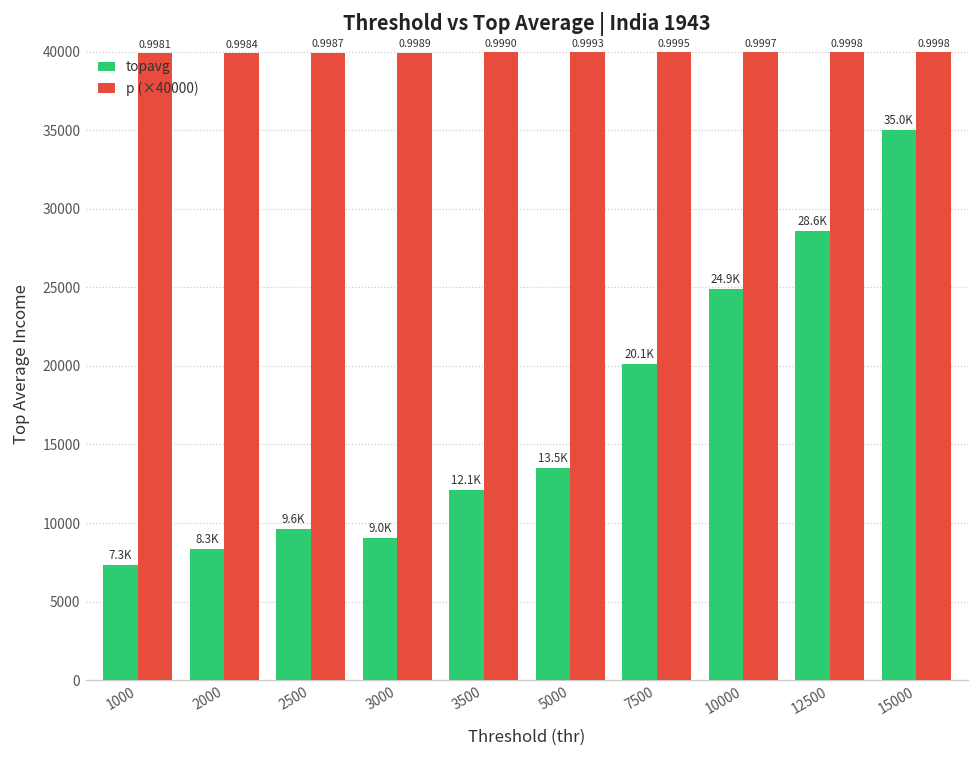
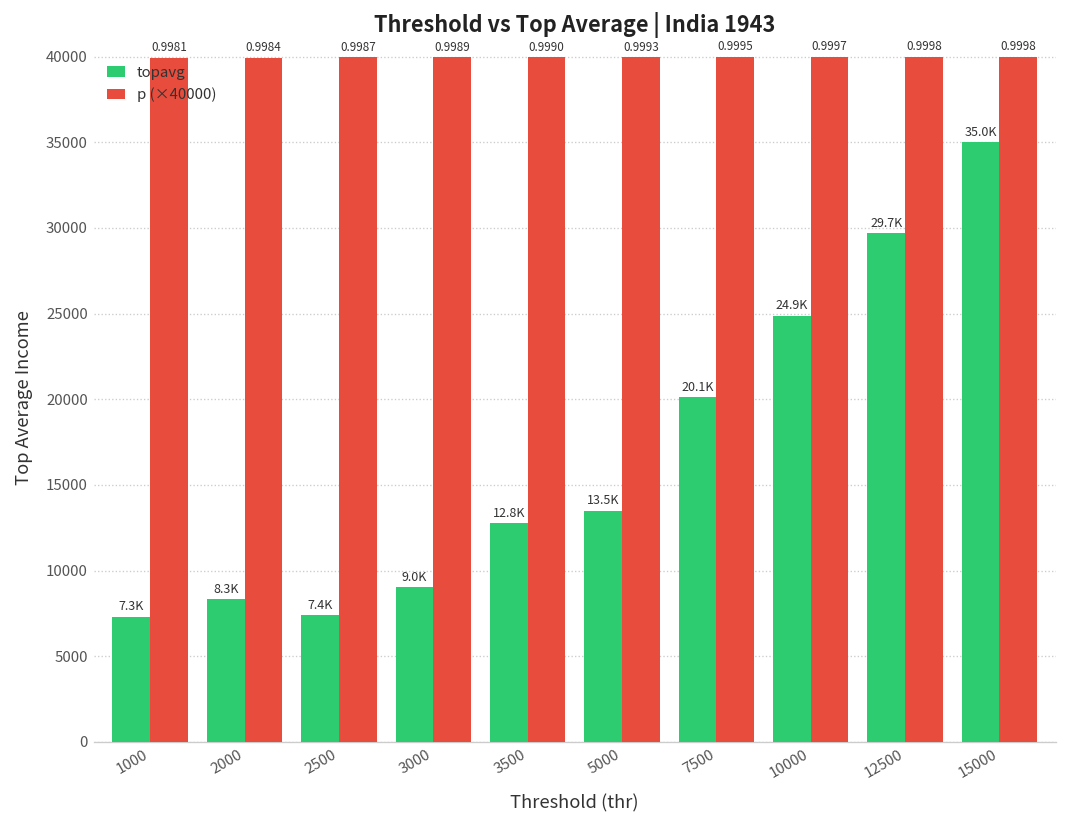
  {
    "topavg": {
      "1000": "7.3K",
      "2000": "8.3K",
-     "2500": "9.6K",
+     "2500": "7.4K",
      "3000": "9.0K",
-     "3500": "12.1K",
+     "3500": "12.8K",
      "5000": "13.5K",
      "7500": "20.1K",
      "10000": "24.9K",
-     "12500": "28.6K",
+     "12500": "29.7K",
      "15000": "35.0K"
    }
  }
